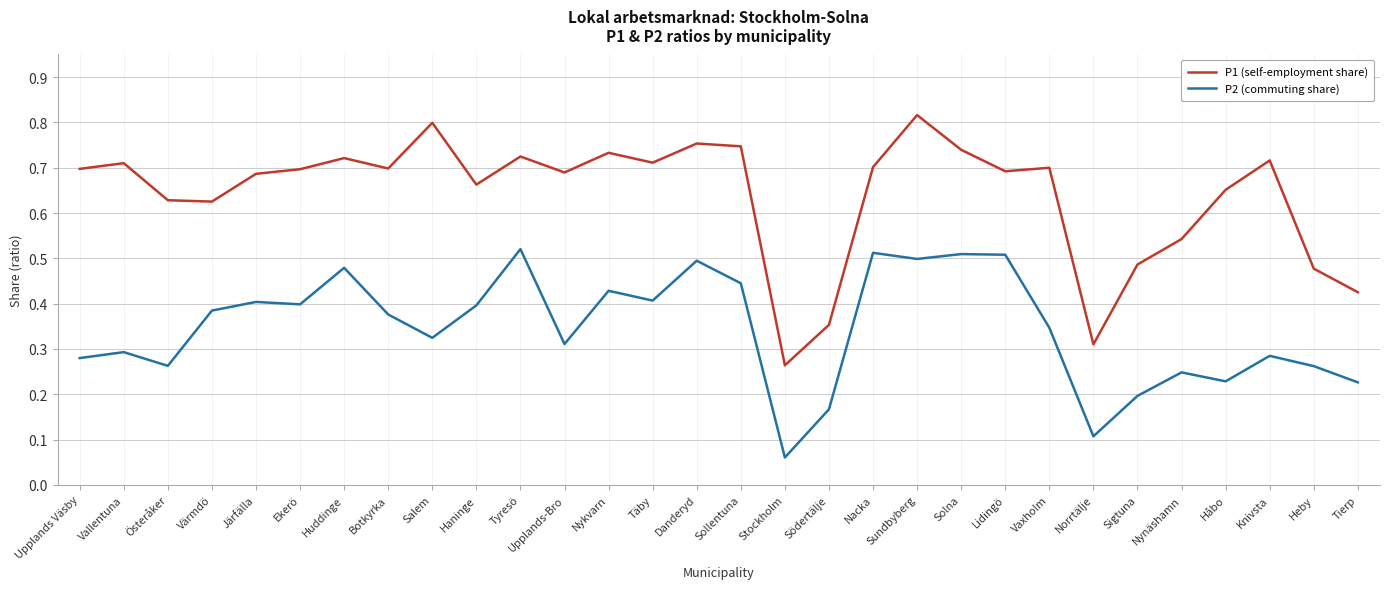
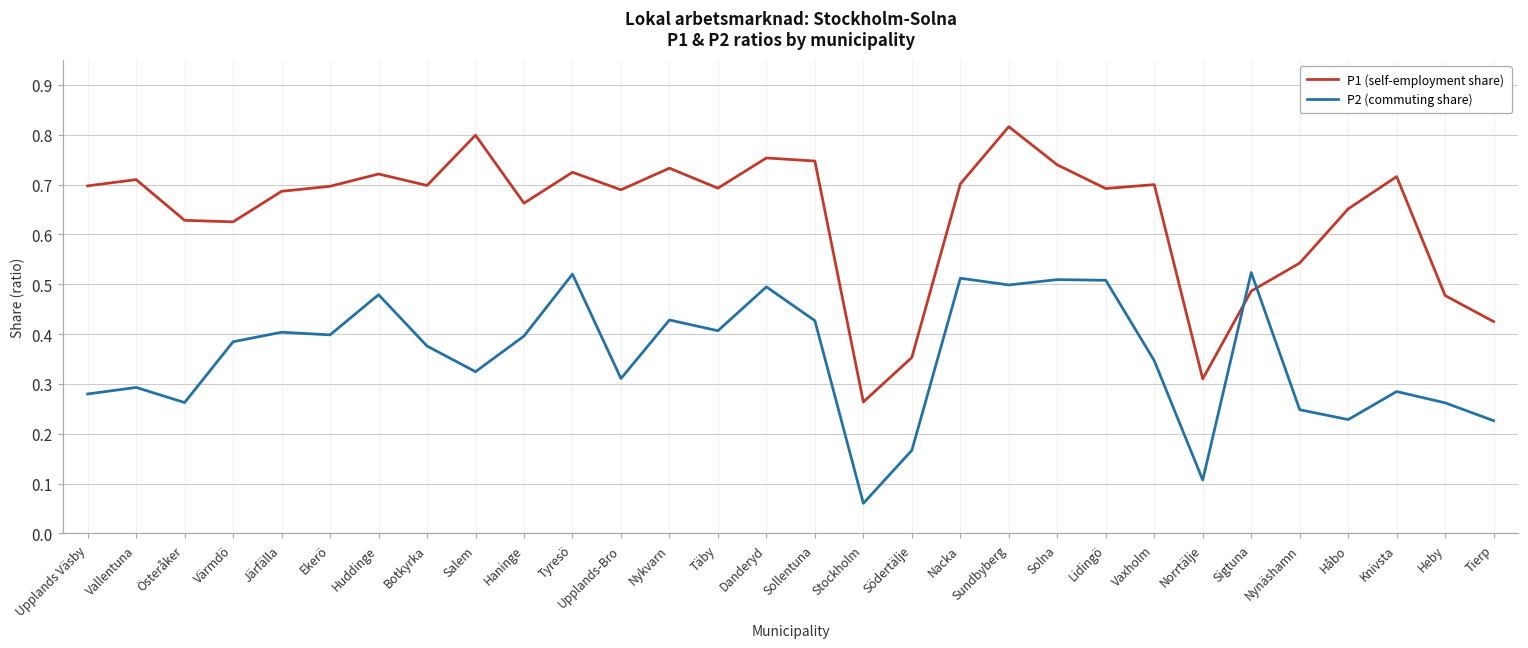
  {
    "P1 (self-employment share)": {
      "Upplands Väsby": 0.70,
      "Vallentuna": 0.71,
      "Österåker": 0.63,
      "Värmdö": 0.63,
      "Järfälla": 0.69,
      "Ekerö": 0.70,
      "Huddinge": 0.72,
      "Botkyrka": 0.70,
      "Salem": 0.80,
      "Haninge": 0.66,
      "Tyresö": 0.72,
      "Upplands-Bro": 0.69,
      "Nykvarn": 0.73,
-     "Täby": 0.71,
+     "Täby": 0.69,
      "Danderyd": 0.75,
      "Sollentuna": 0.75,
      "Stockholm": 0.26,
      "Södertälje": 0.35,
      "Nacka": 0.70,
      "Sundbyberg": 0.82,
      "Solna": 0.74,
      "Lidingö": 0.69,
      "Vaxholm": 0.70,
      "Norrtälje": 0.31,
      "Sigtuna": 0.49,
      "Nynäshamn": 0.54,
      "Håbo": 0.65,
      "Knivsta": 0.72,
      "Heby": 0.48,
      "Tierp": 0.43
    },
    "P2 (commuting share)": {
      "Upplands Väsby": 0.28,
      "Vallentuna": 0.29,
      "Österåker": 0.26,
      "Värmdö": 0.38,
      "Järfälla": 0.40,
      "Ekerö": 0.40,
      "Huddinge": 0.48,
      "Botkyrka": 0.38,
      "Salem": 0.32,
      "Haninge": 0.40,
      "Tyresö": 0.52,
      "Upplands-Bro": 0.31,
      "Nykvarn": 0.43,
      "Täby": 0.41,
      "Danderyd": 0.49,
-     "Sollentuna": 0.45,
+     "Sollentuna": 0.43,
      "Stockholm": 0.06,
      "Södertälje": 0.17,
      "Nacka": 0.51,
      "Sundbyberg": 0.50,
      "Solna": 0.51,
      "Lidingö": 0.51,
      "Vaxholm": 0.35,
      "Norrtälje": 0.11,
-     "Sigtuna": 0.20,
+     "Sigtuna": 0.52,
      "Nynäshamn": 0.25,
      "Håbo": 0.23,
      "Knivsta": 0.28,
      "Heby": 0.26,
      "Tierp": 0.23
    }
  }
